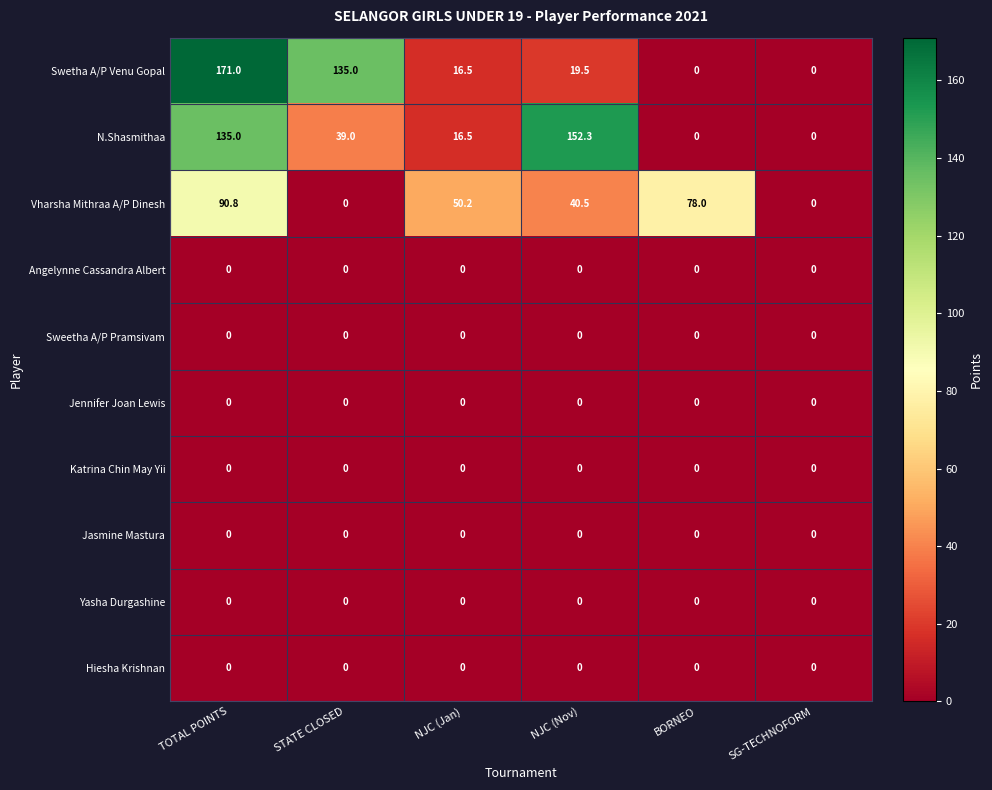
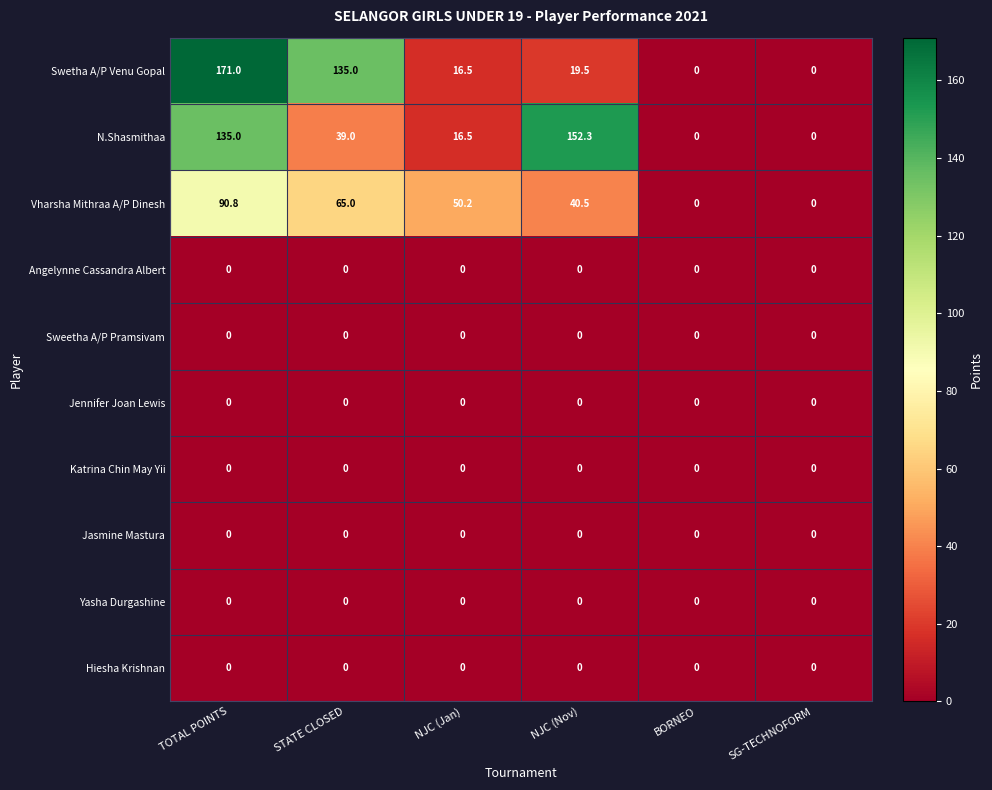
  {
    "Swetha A/P Venu Gopal": {
      "TOTAL POINTS": 171.0,
      "STATE CLOSED": 135.0,
      "NJC (Jan)": 16.5,
      "NJC (Nov)": 19.5,
      "BORNEO": 0,
      "SG-TECHNOFORM": 0
    },
    "N.Shasmithaa": {
      "TOTAL POINTS": 135.0,
      "STATE CLOSED": 39.0,
      "NJC (Jan)": 16.5,
      "NJC (Nov)": 152.3,
      "BORNEO": 0,
      "SG-TECHNOFORM": 0
    },
    "Vharsha Mithraa A/P Dinesh": {
      "TOTAL POINTS": 90.8,
-     "STATE CLOSED": 0,
+     "STATE CLOSED": 65.0,
      "NJC (Jan)": 50.2,
      "NJC (Nov)": 40.5,
-     "BORNEO": 78.0,
+     "BORNEO": 0,
      "SG-TECHNOFORM": 0
    },
    "Angelynne Cassandra Albert": {
      "TOTAL POINTS": 0,
      "STATE CLOSED": 0,
      "NJC (Jan)": 0,
      "NJC (Nov)": 0,
      "BORNEO": 0,
      "SG-TECHNOFORM": 0
    },
    "Sweetha A/P Pramsivam": {
      "TOTAL POINTS": 0,
      "STATE CLOSED": 0,
      "NJC (Jan)": 0,
      "NJC (Nov)": 0,
      "BORNEO": 0,
      "SG-TECHNOFORM": 0
    },
    "Jennifer Joan Lewis": {
      "TOTAL POINTS": 0,
      "STATE CLOSED": 0,
      "NJC (Jan)": 0,
      "NJC (Nov)": 0,
      "BORNEO": 0,
      "SG-TECHNOFORM": 0
    },
    "Katrina Chin May Yii": {
      "TOTAL POINTS": 0,
      "STATE CLOSED": 0,
      "NJC (Jan)": 0,
      "NJC (Nov)": 0,
      "BORNEO": 0,
      "SG-TECHNOFORM": 0
    },
    "Jasmine Mastura": {
      "TOTAL POINTS": 0,
      "STATE CLOSED": 0,
      "NJC (Jan)": 0,
      "NJC (Nov)": 0,
      "BORNEO": 0,
      "SG-TECHNOFORM": 0
    },
    "Yasha Durgashine": {
      "TOTAL POINTS": 0,
      "STATE CLOSED": 0,
      "NJC (Jan)": 0,
      "NJC (Nov)": 0,
      "BORNEO": 0,
      "SG-TECHNOFORM": 0
    },
    "Hiesha Krishnan": {
      "TOTAL POINTS": 0,
      "STATE CLOSED": 0,
      "NJC (Jan)": 0,
      "NJC (Nov)": 0,
      "BORNEO": 0,
      "SG-TECHNOFORM": 0
    }
  }
